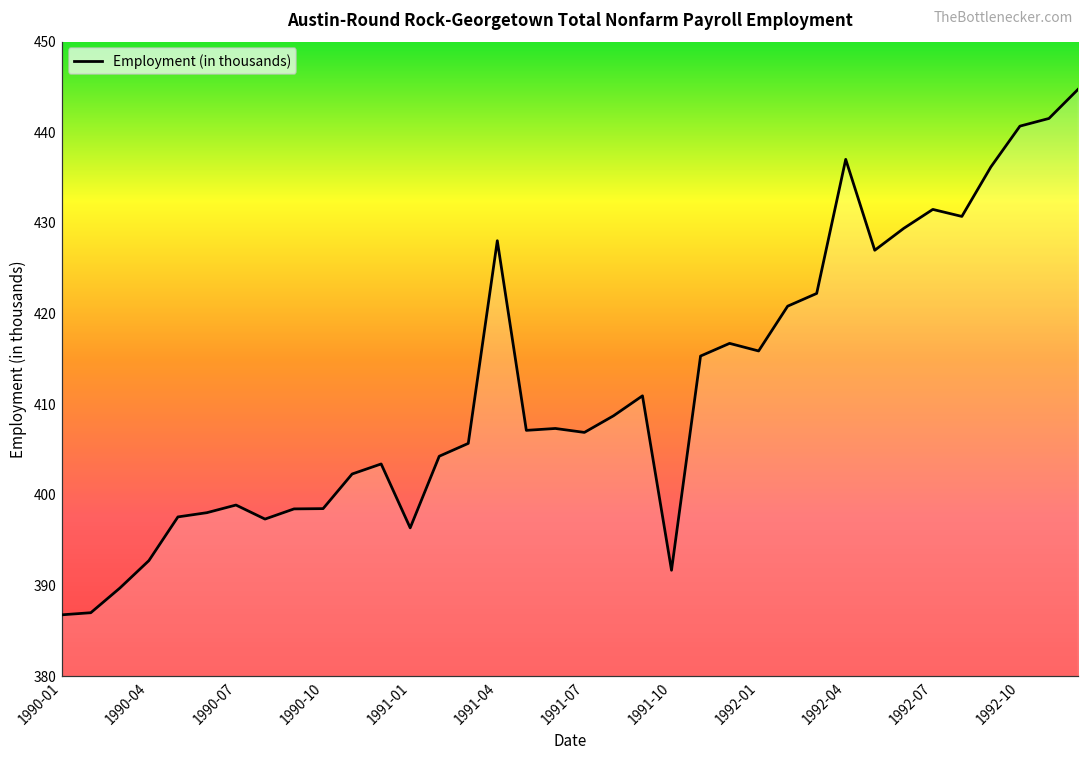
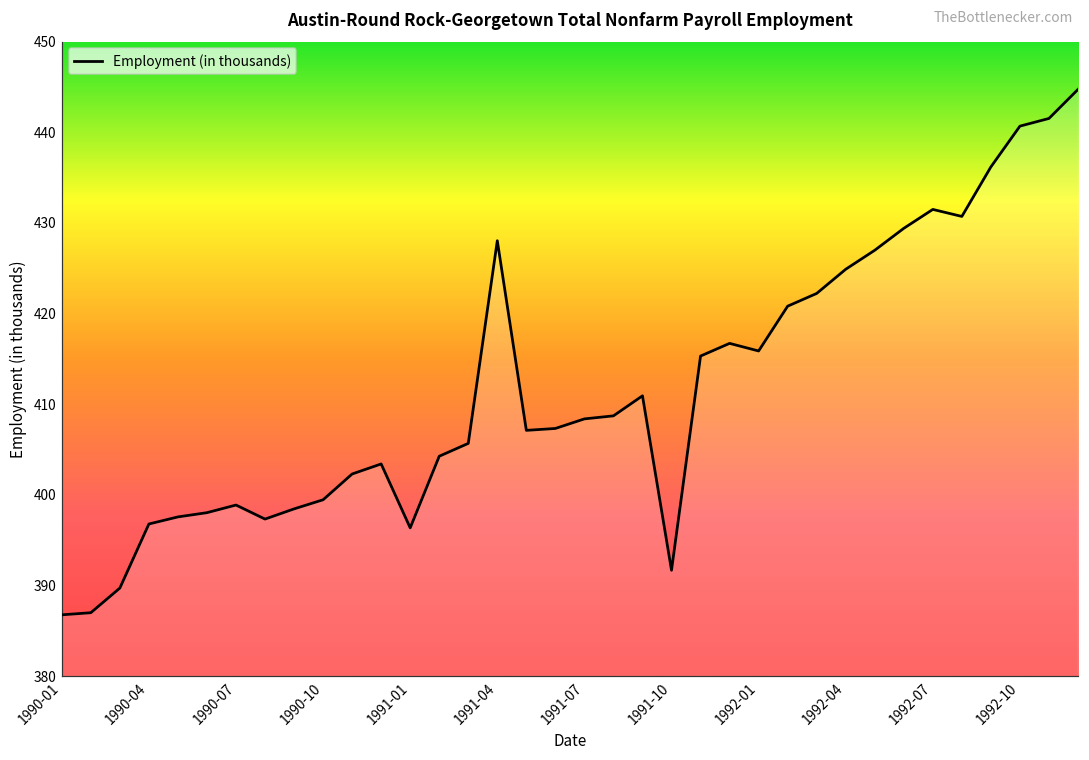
  {
    "1990-01": 387,
-   "1990-04": 393,
+   "1990-04": 397,
    "1990-07": 399,
-   "1990-10": 398,
+   "1990-10": 399,
    "1991-01": 396,
    "1991-04": 428,
-   "1991-07": 407,
+   "1991-07": 408,
    "1991-10": 392,
    "1992-01": 416,
-   "1992-04": 437,
+   "1992-04": 425,
    "1992-07": 431,
    "1992-10": 441
  }
